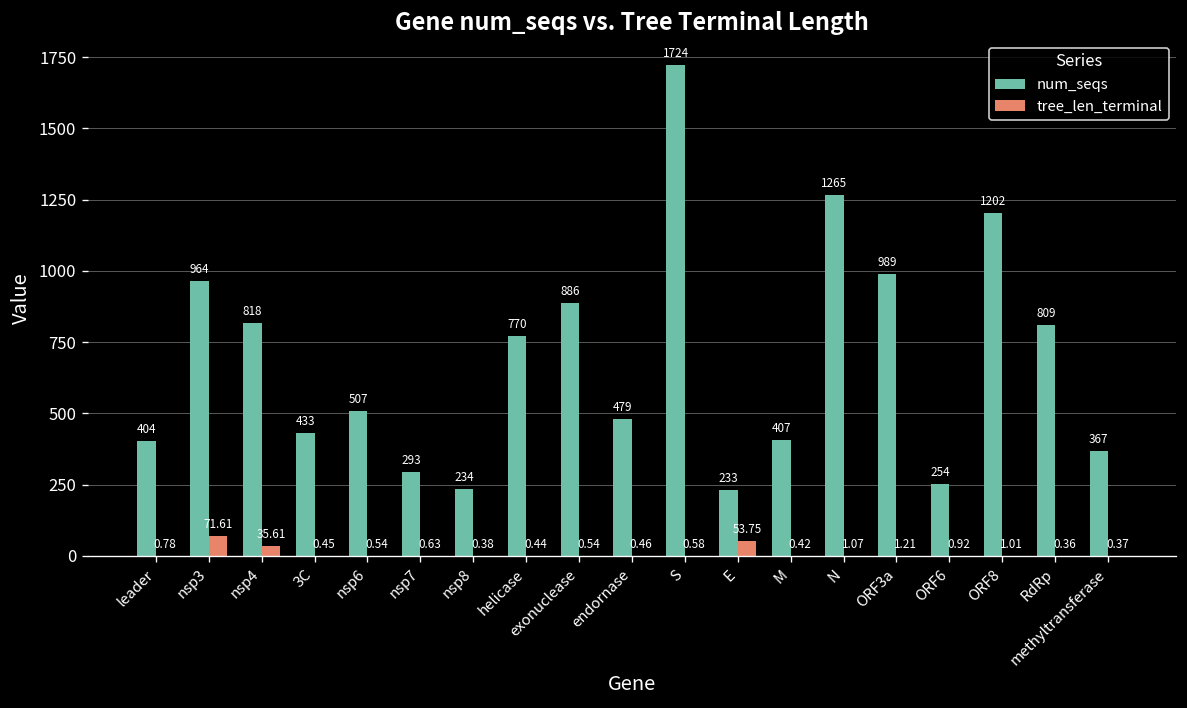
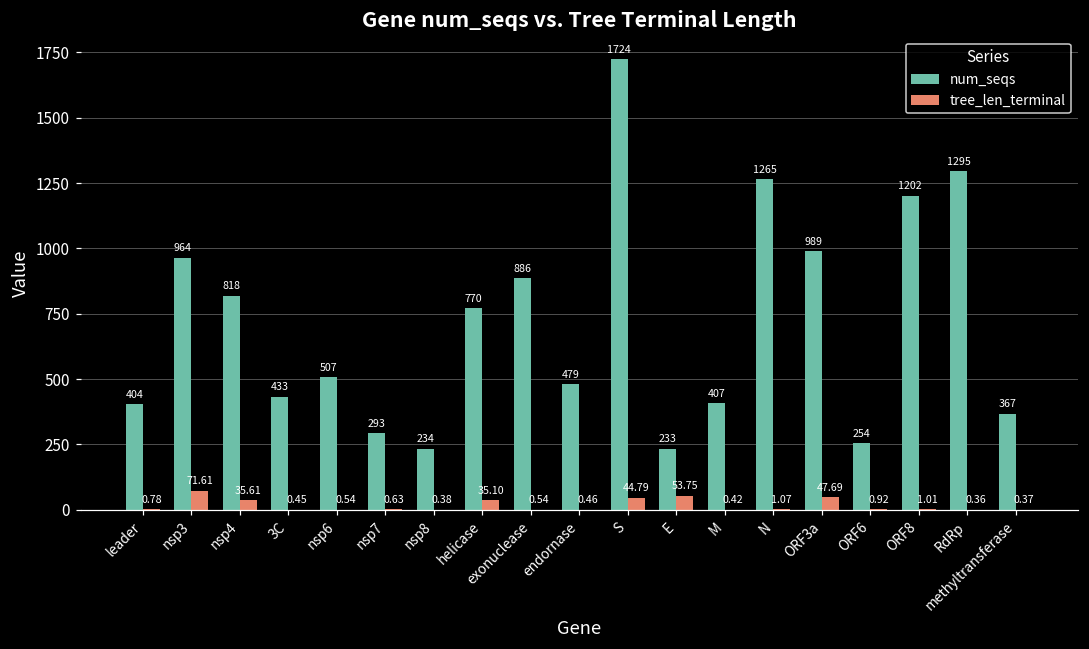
  {
    "num_seqs": {
      "leader": 404,
      "nsp3": 964,
      "nsp4": 818,
      "3C": 433,
      "nsp6": 507,
      "nsp7": 293,
      "nsp8": 234,
      "helicase": 770,
      "exonuclease": 886,
      "endornase": 479,
      "S": 1724,
      "E": 233,
      "M": 407,
      "N": 1265,
      "ORF3a": 989,
      "ORF6": 254,
      "ORF8": 1202,
-     "RdRp": 809,
+     "RdRp": 1295,
      "methyltransferase": 367
    },
    "tree_len_terminal": {
      "leader": 0.78,
      "nsp3": 71.61,
      "nsp4": 35.61,
      "3C": 0.45,
      "nsp6": 0.54,
      "nsp7": 0.63,
      "nsp8": 0.38,
-     "helicase": 0.44,
+     "helicase": 35.10,
      "exonuclease": 0.54,
      "endornase": 0.46,
-     "S": 0.58,
+     "S": 44.79,
      "E": 53.75,
      "M": 0.42,
      "N": 1.07,
-     "ORF3a": 1.21,
+     "ORF3a": 47.69,
      "ORF6": 0.92,
      "ORF8": 1.01,
      "RdRp": 0.36,
      "methyltransferase": 0.37
    }
  }
